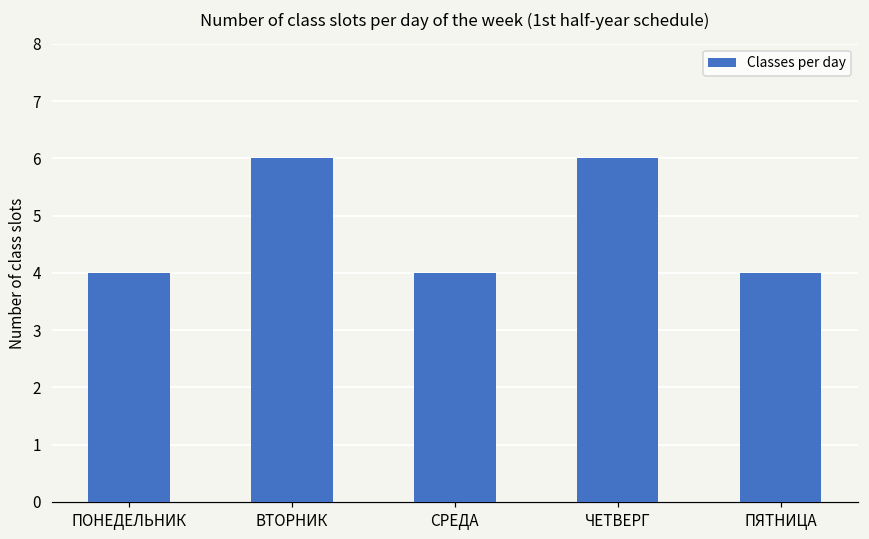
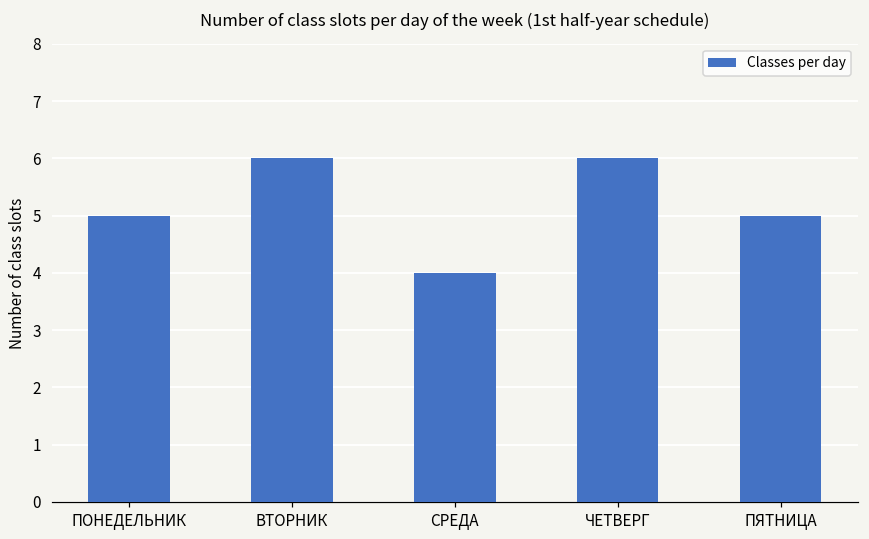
  {
-   "ПОНЕДЕЛЬНИК": 4,
+   "ПОНЕДЕЛЬНИК": 5,
    "ВТОРНИК": 6,
    "СРЕДА": 4,
    "ЧЕТВЕРГ": 6,
-   "ПЯТНИЦА": 4
+   "ПЯТНИЦА": 5
  }
